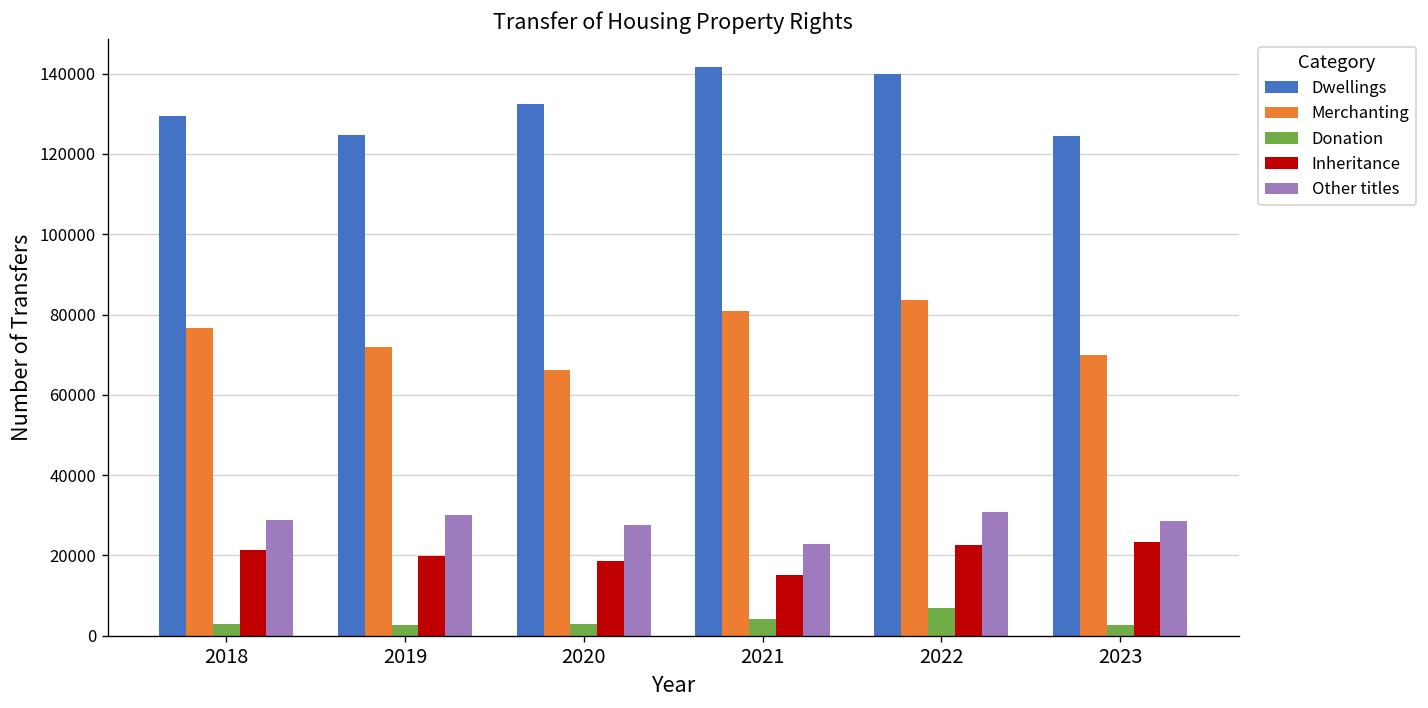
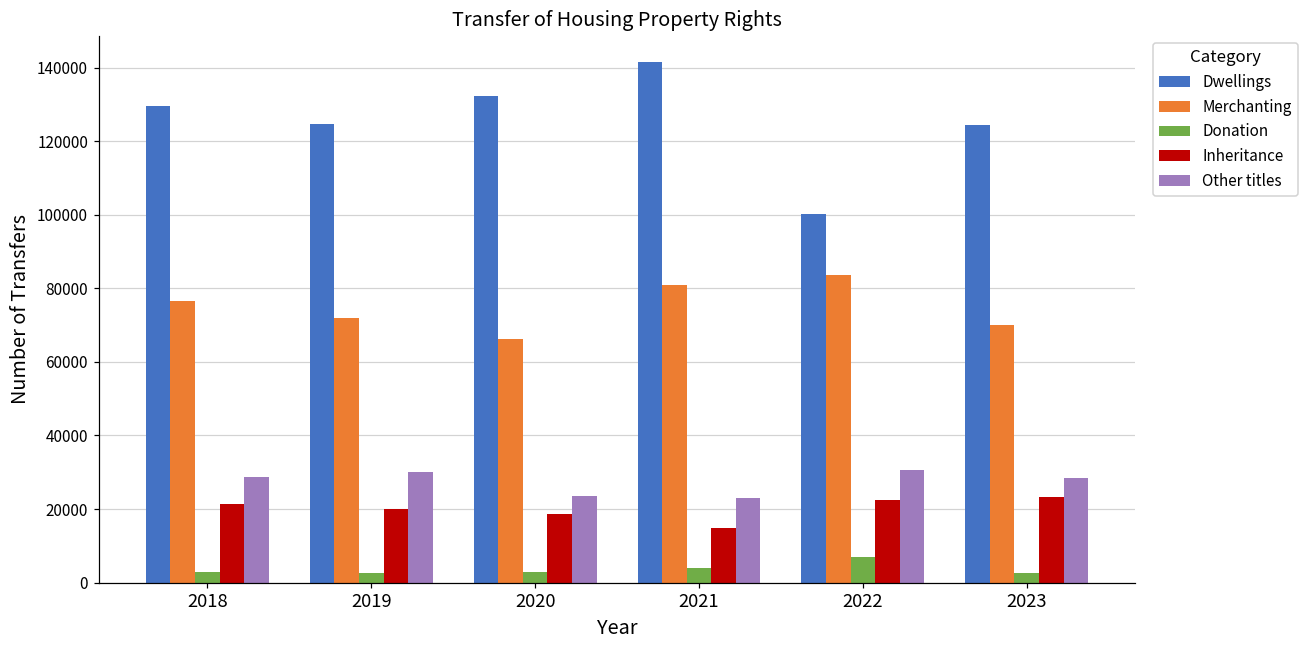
  {
    "Dwellings": {
      "2018": 130000,
      "2019": 125000,
      "2020": 132000,
      "2021": 142000,
-     "2022": 140000,
+     "2022": 100000,
      "2023": 124000
    },
    "Merchanting": {
      "2018": 77000,
      "2019": 72000,
      "2020": 66000,
      "2021": 81000,
      "2022": 84000,
      "2023": 70000
    },
    "Donation": {
      "2018": 3000,
      "2019": 3000,
      "2020": 3000,
      "2021": 4000,
      "2022": 7000,
      "2023": 3000
    },
    "Inheritance": {
      "2018": 21000,
      "2019": 20000,
      "2020": 19000,
      "2021": 15000,
      "2022": 23000,
      "2023": 23000
    },
    "Other titles": {
      "2018": 29000,
      "2019": 30000,
-     "2020": 28000,
+     "2020": 23000,
      "2021": 23000,
      "2022": 31000,
      "2023": 29000
    }
  }
